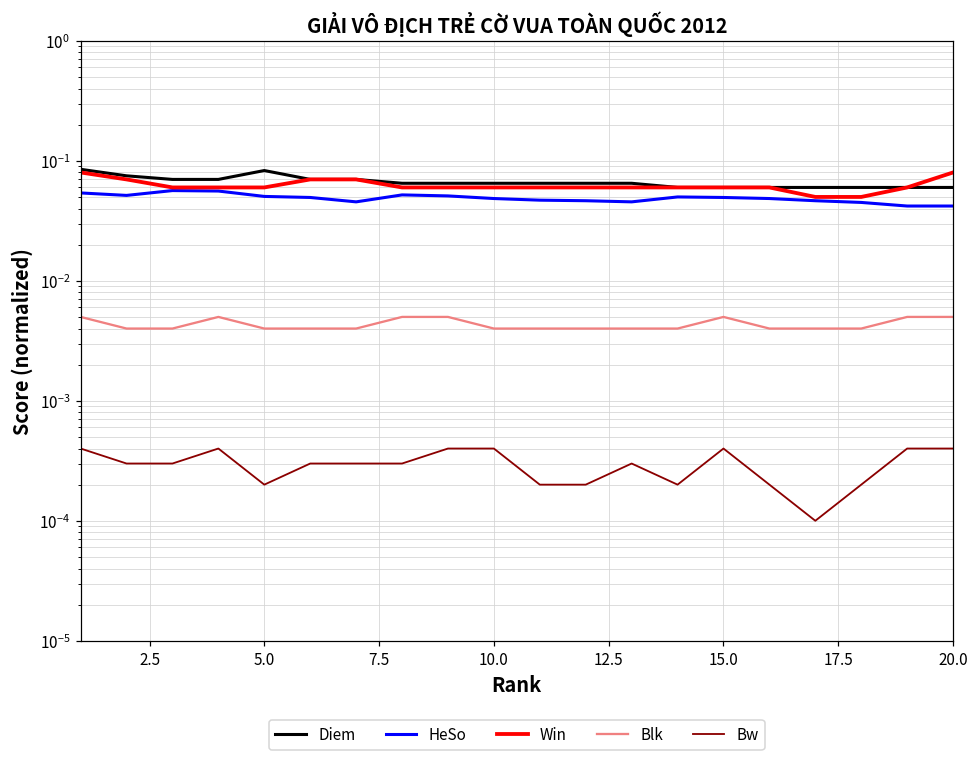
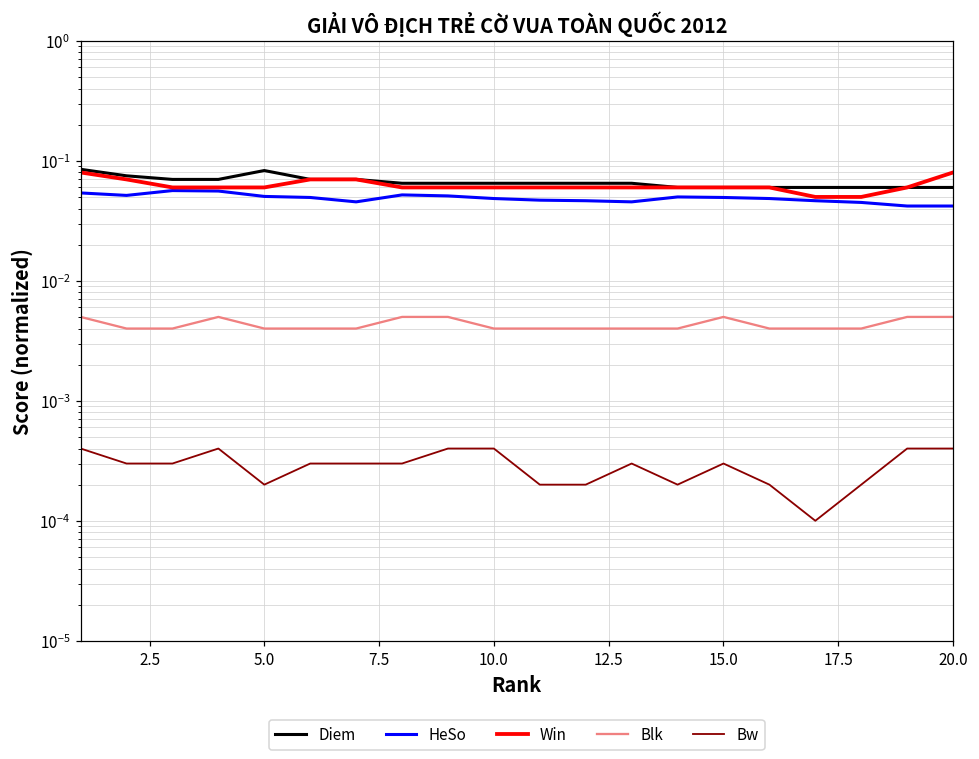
  {
    "Diem": {
      "5.0": 0.08,
      "10.0": 0.07,
      "20.0": 0.06
    },
    "HeSo": {
      "5.0": 0.05,
      "10.0": 0.05,
      "15.0": 0.05,
      "20.0": 0.042
    },
    "Win": {
      "5.0": 0.06,
      "10.0": 0.06,
      "20.0": 0.08
    },
    "Blk": {
      "5.0": 0.0040,
      "10.0": 0.0040,
      "15.0": 0.005,
      "20.0": 0.005
    },
    "Bw": {
      "5.0": 0.00020,
      "10.0": 0.00040,
-     "15.0": 0.00040,
+     "15.0": 0.00030,
      "20.0": 0.00040
    }
  }
